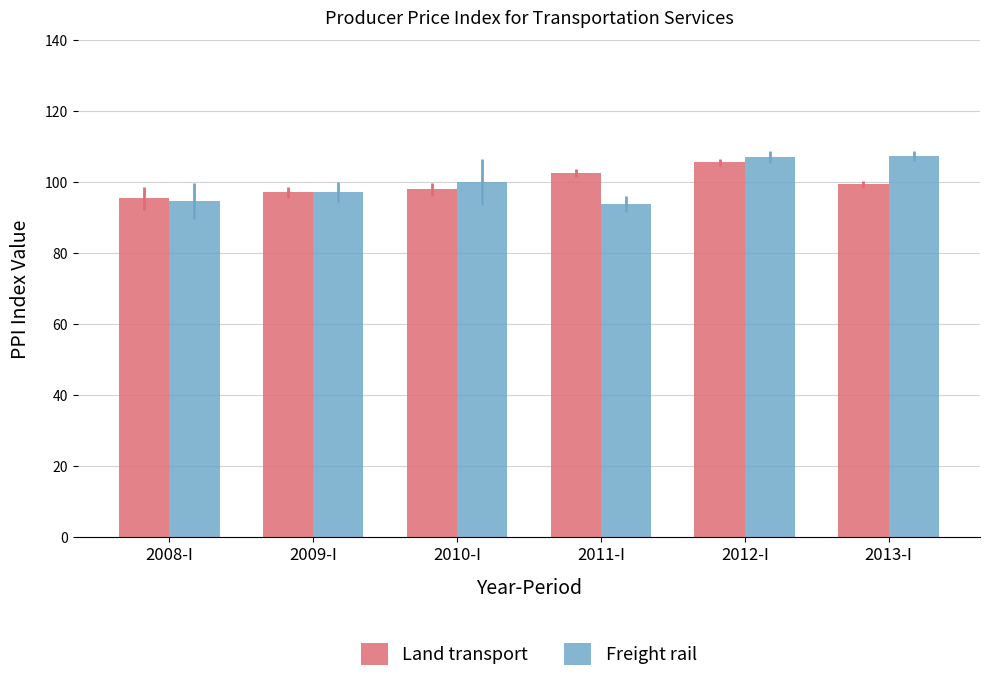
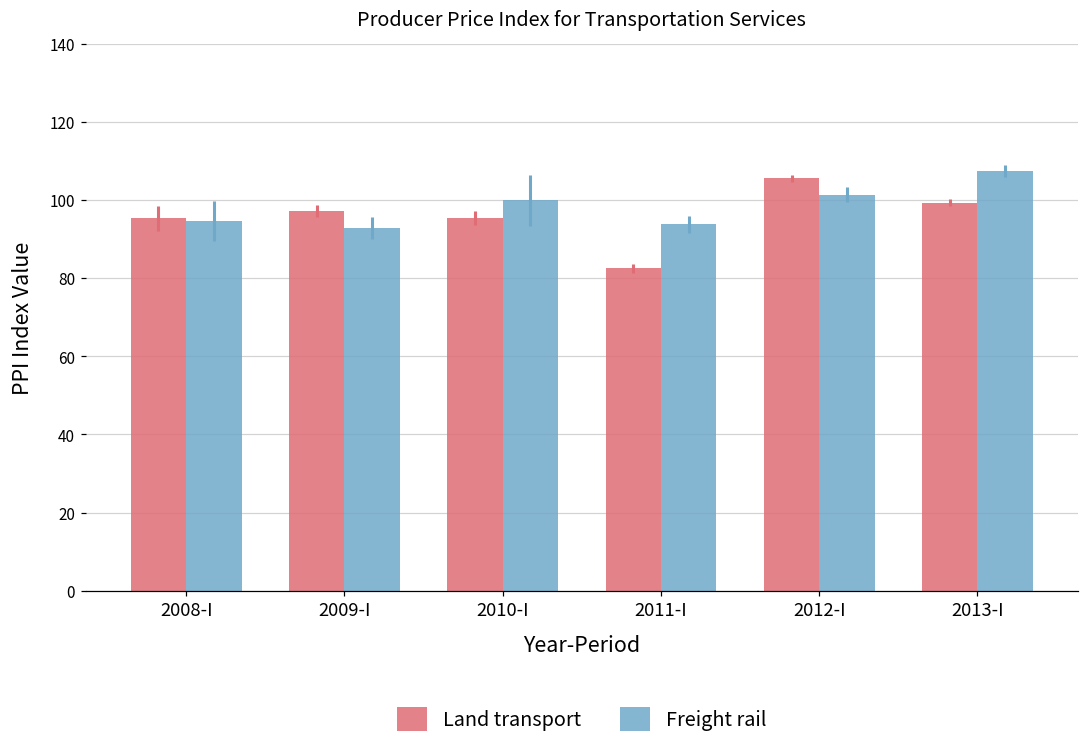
  {
    "Land transport": {
      "2008-I": 95,
      "2009-I": 97,
-     "2010-I": 98,
-     "2011-I": 103,
+     "2010-I": 95,
+     "2011-I": 83,
      "2012-I": 106,
      "2013-I": 99
    },
    "Freight rail": {
      "2008-I": 95,
-     "2009-I": 97,
+     "2009-I": 93,
      "2010-I": 100,
      "2011-I": 94,
-     "2012-I": 107,
+     "2012-I": 101,
      "2013-I": 107
    }
  }
